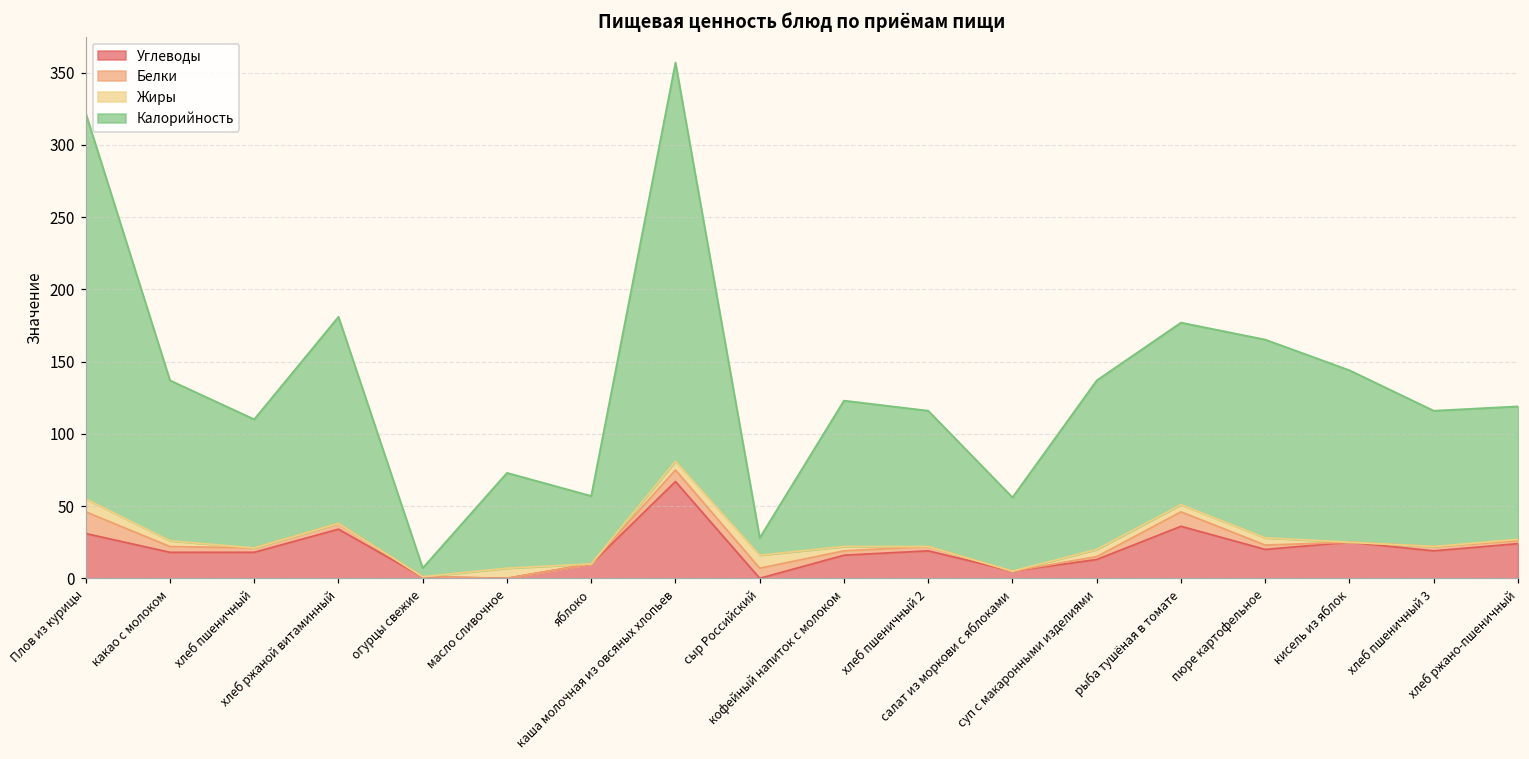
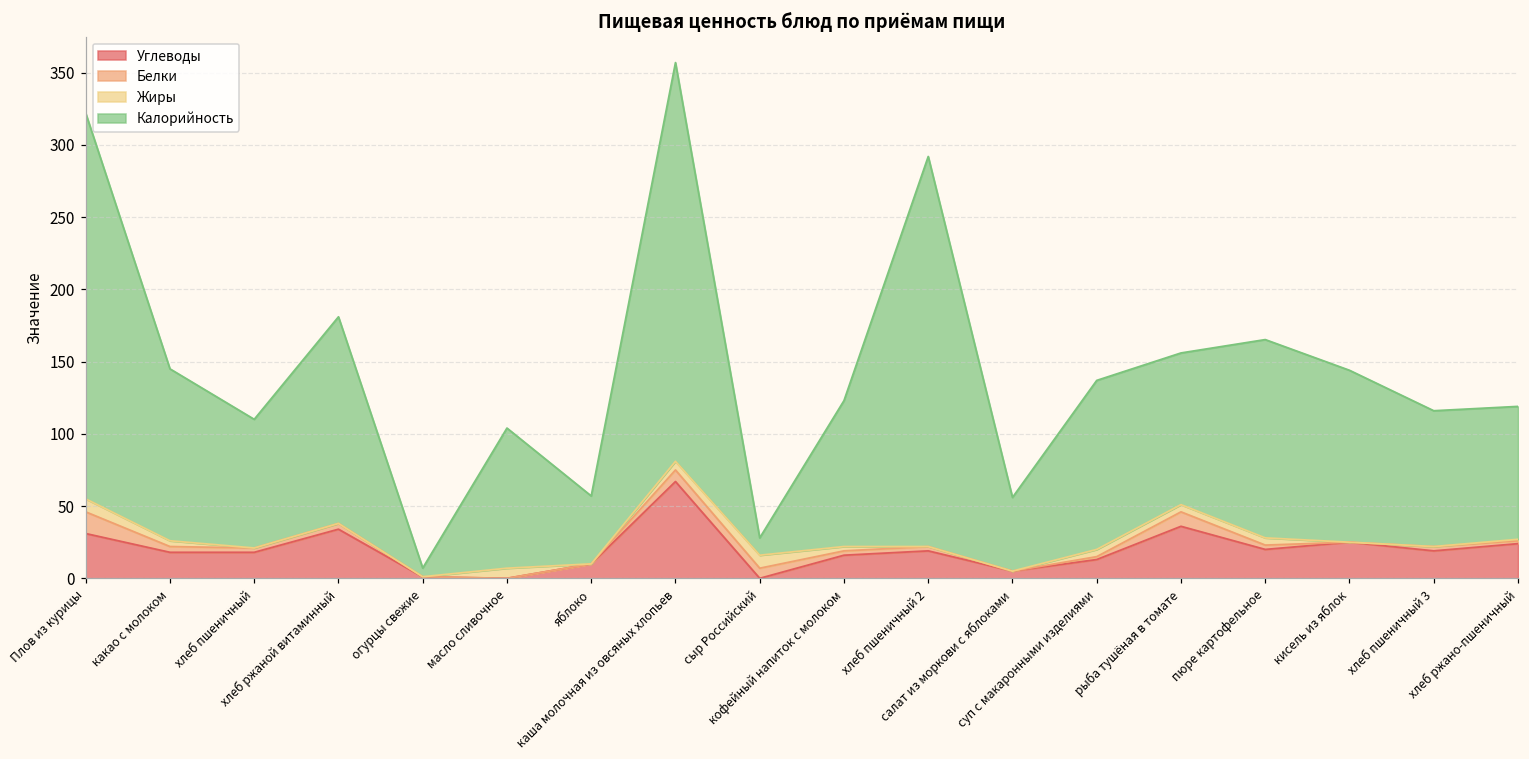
  {
    "Углеводы": {
      "Плов из курицы": 31,
      "какао с молоком": 18,
      "хлеб пшеничный": 18,
      "хлеб ржаной витаминный": 34,
      "каша молочная из овсяных хлопьев": 67,
      "сыр Российский": 0,
      "кофейный напиток с молоком": 16,
      "хлеб пшеничный 2": 19,
      "суп с макаронными изделиями": 13,
      "рыба тушёная в томате": 36,
      "пюре картофельное": 20,
      "хлеб пшеничный 3": 19,
      "хлеб ржано-пшеничный": 24
    },
    "Калорийность": {
      "Плов из курицы": 267,
-     "какао с молоком": 111,
+     "какао с молоком": 119,
      "хлеб пшеничный": 89,
      "хлеб ржаной витаминный": 143,
      "огурцы свежие": 6,
-     "масло сливочное": 66,
+     "масло сливочное": 97,
      "яблоко": 47,
      "каша молочная из овсяных хлопьев": 276,
      "сыр Российский": 12,
      "кофейный напиток с молоком": 101,
-     "хлеб пшеничный 2": 94,
+     "хлеб пшеничный 2": 270,
      "салат из моркови с яблоками": 51,
      "суп с макаронными изделиями": 117,
-     "рыба тушёная в томате": 126,
+     "рыба тушёная в томате": 105,
      "пюре картофельное": 137,
      "кисель из яблок": 119,
      "хлеб пшеничный 3": 94,
      "хлеб ржано-пшеничный": 92
    }
  }
